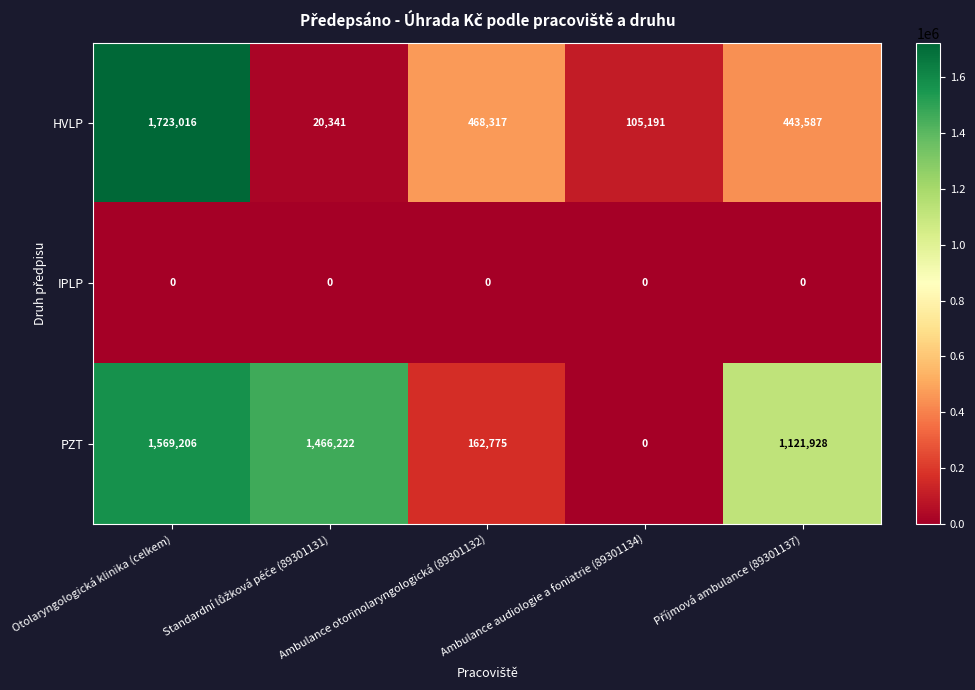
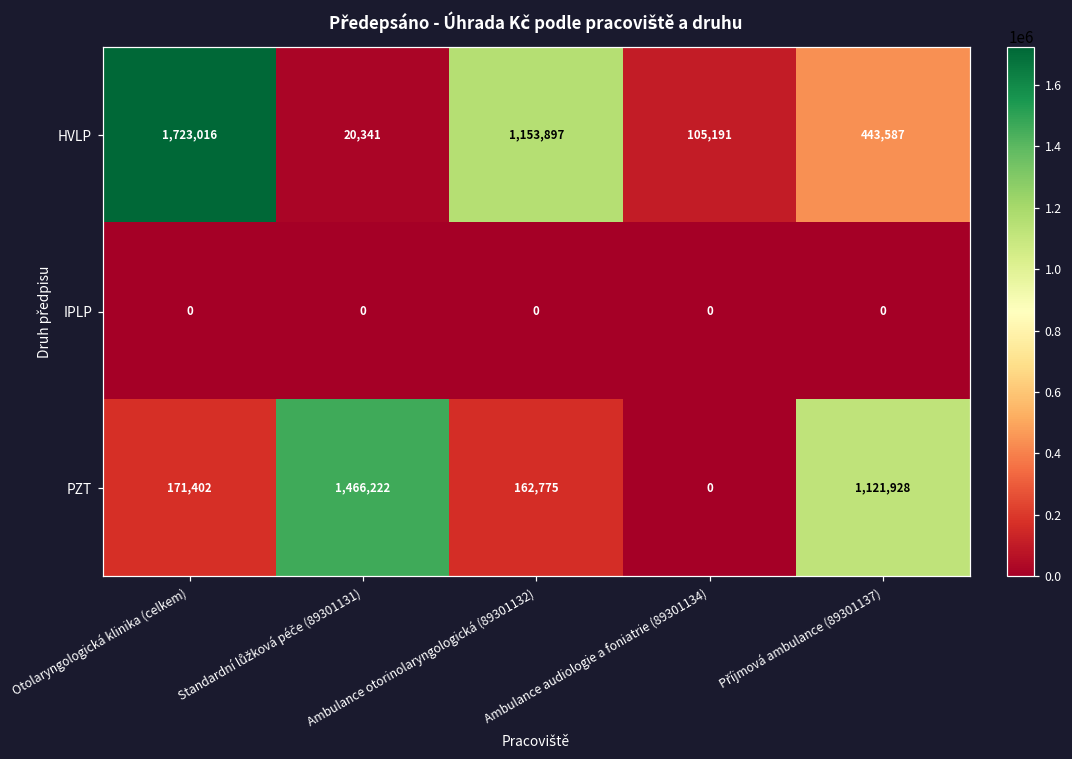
  {
    "HVLP": {
      "Otolaryngologická klinika (celkem)": "1,723,016",
      "Standardní lůžková péče (89301131)": "20,341",
-     "Ambulance otorinolaryngologická (89301132)": "468,317",
+     "Ambulance otorinolaryngologická (89301132)": "1,153,897",
      "Ambulance audiologie a foniatrie (89301134)": "105,191",
      "Příjmová ambulance (89301137)": "443,587"
    },
    "IPLP": {
      "Otolaryngologická klinika (celkem)": "0",
      "Standardní lůžková péče (89301131)": "0",
      "Ambulance otorinolaryngologická (89301132)": "0",
      "Ambulance audiologie a foniatrie (89301134)": "0",
      "Příjmová ambulance (89301137)": "0"
    },
    "PZT": {
-     "Otolaryngologická klinika (celkem)": "1,569,206",
+     "Otolaryngologická klinika (celkem)": "171,402",
      "Standardní lůžková péče (89301131)": "1,466,222",
      "Ambulance otorinolaryngologická (89301132)": "162,775",
      "Ambulance audiologie a foniatrie (89301134)": "0",
      "Příjmová ambulance (89301137)": "1,121,928"
    }
  }
